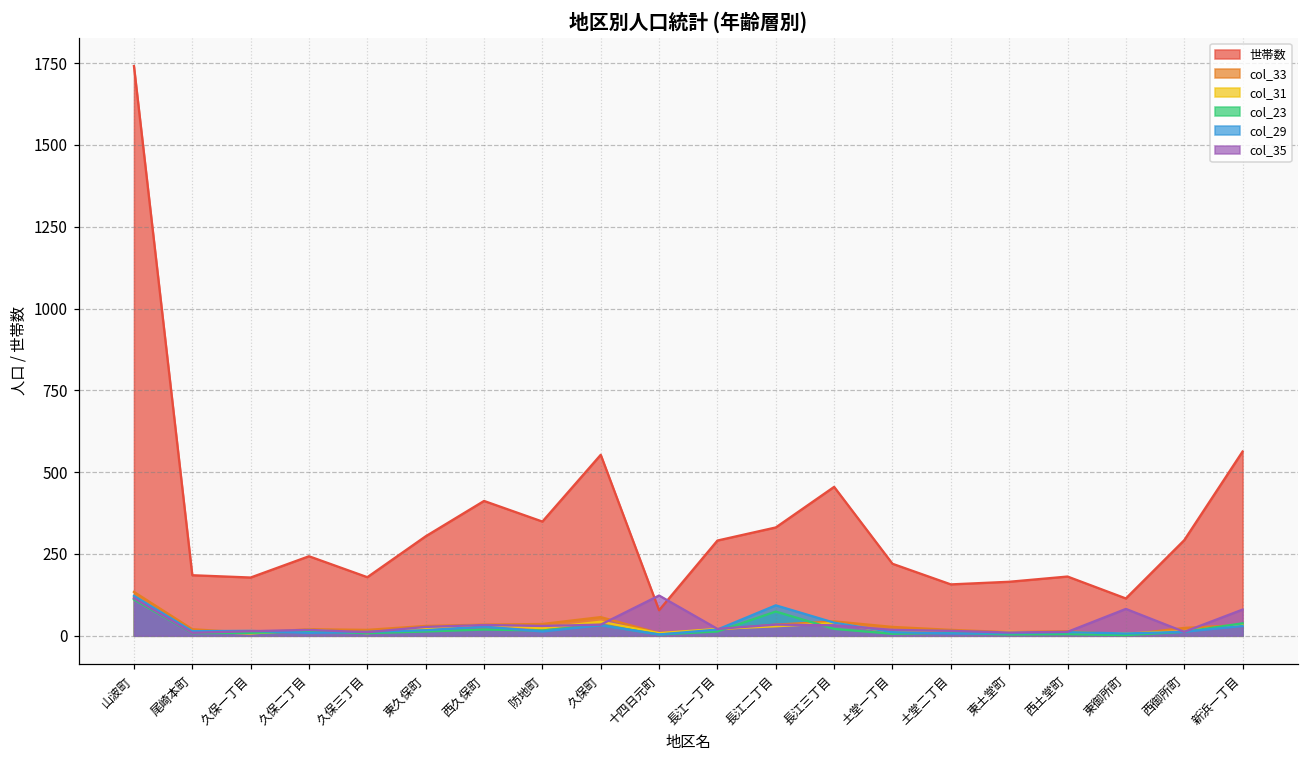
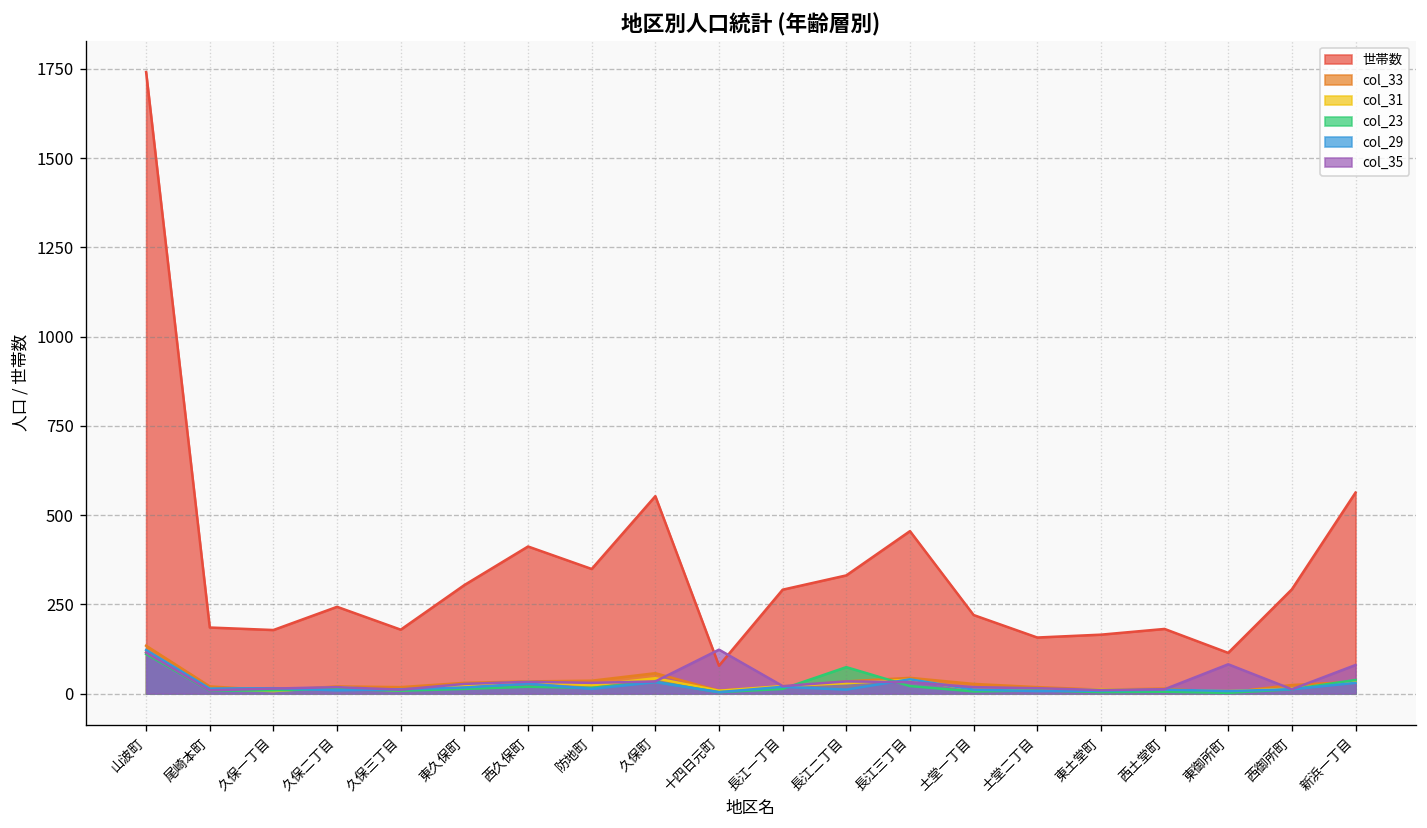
  {
    "col_31": {
      "久保町": 40
    },
    "col_23": {
      "西久保町": 20,
      "長江二丁目": 70,
      "長江三丁目": 20
    },
    "col_29": {
-     "長江二丁目": 90
+     "長江二丁目": 10
    },
    "col_35": {
      "十四日元町": 120,
      "東御所町": 80,
      "新浜一丁目": 80
    }
  }
